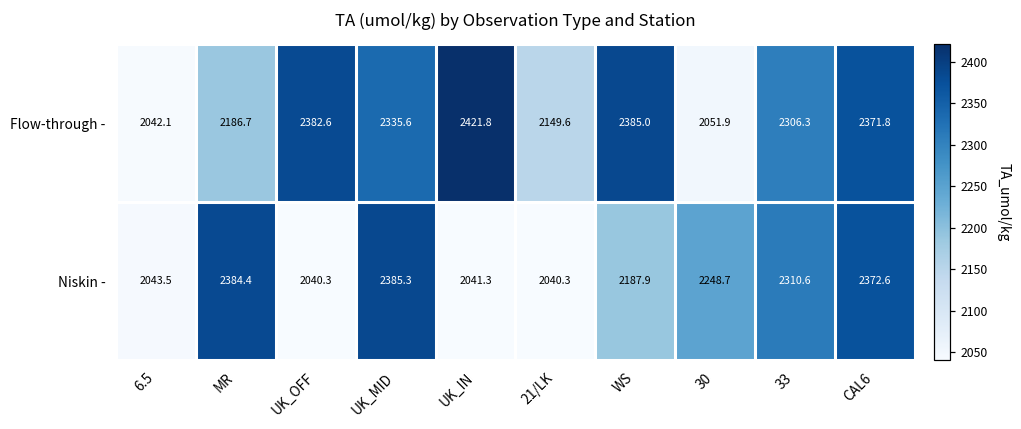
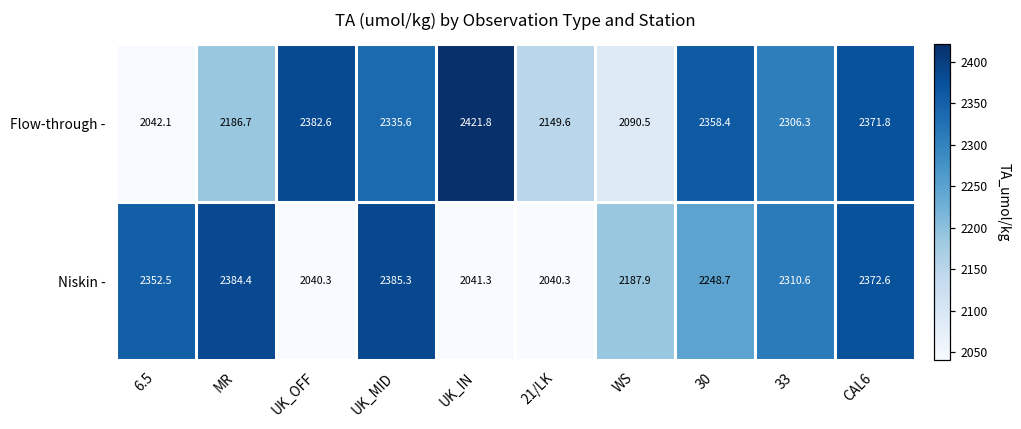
  {
    "Flow-through -": {
      "6.5": 2042.1,
      "MR": 2186.7,
      "UK_OFF": 2382.6,
      "UK_MID": 2335.6,
      "UK_IN": 2421.8,
      "21/LK": 2149.6,
-     "WS": 2385.0,
-     "30": 2051.9,
+     "WS": 2090.5,
+     "30": 2358.4,
      "33": 2306.3,
      "CAL6": 2371.8
    },
    "Niskin -": {
-     "6.5": 2043.5,
+     "6.5": 2352.5,
      "MR": 2384.4,
      "UK_OFF": 2040.3,
      "UK_MID": 2385.3,
      "UK_IN": 2041.3,
      "21/LK": 2040.3,
      "WS": 2187.9,
      "30": 2248.7,
      "33": 2310.6,
      "CAL6": 2372.6
    }
  }
